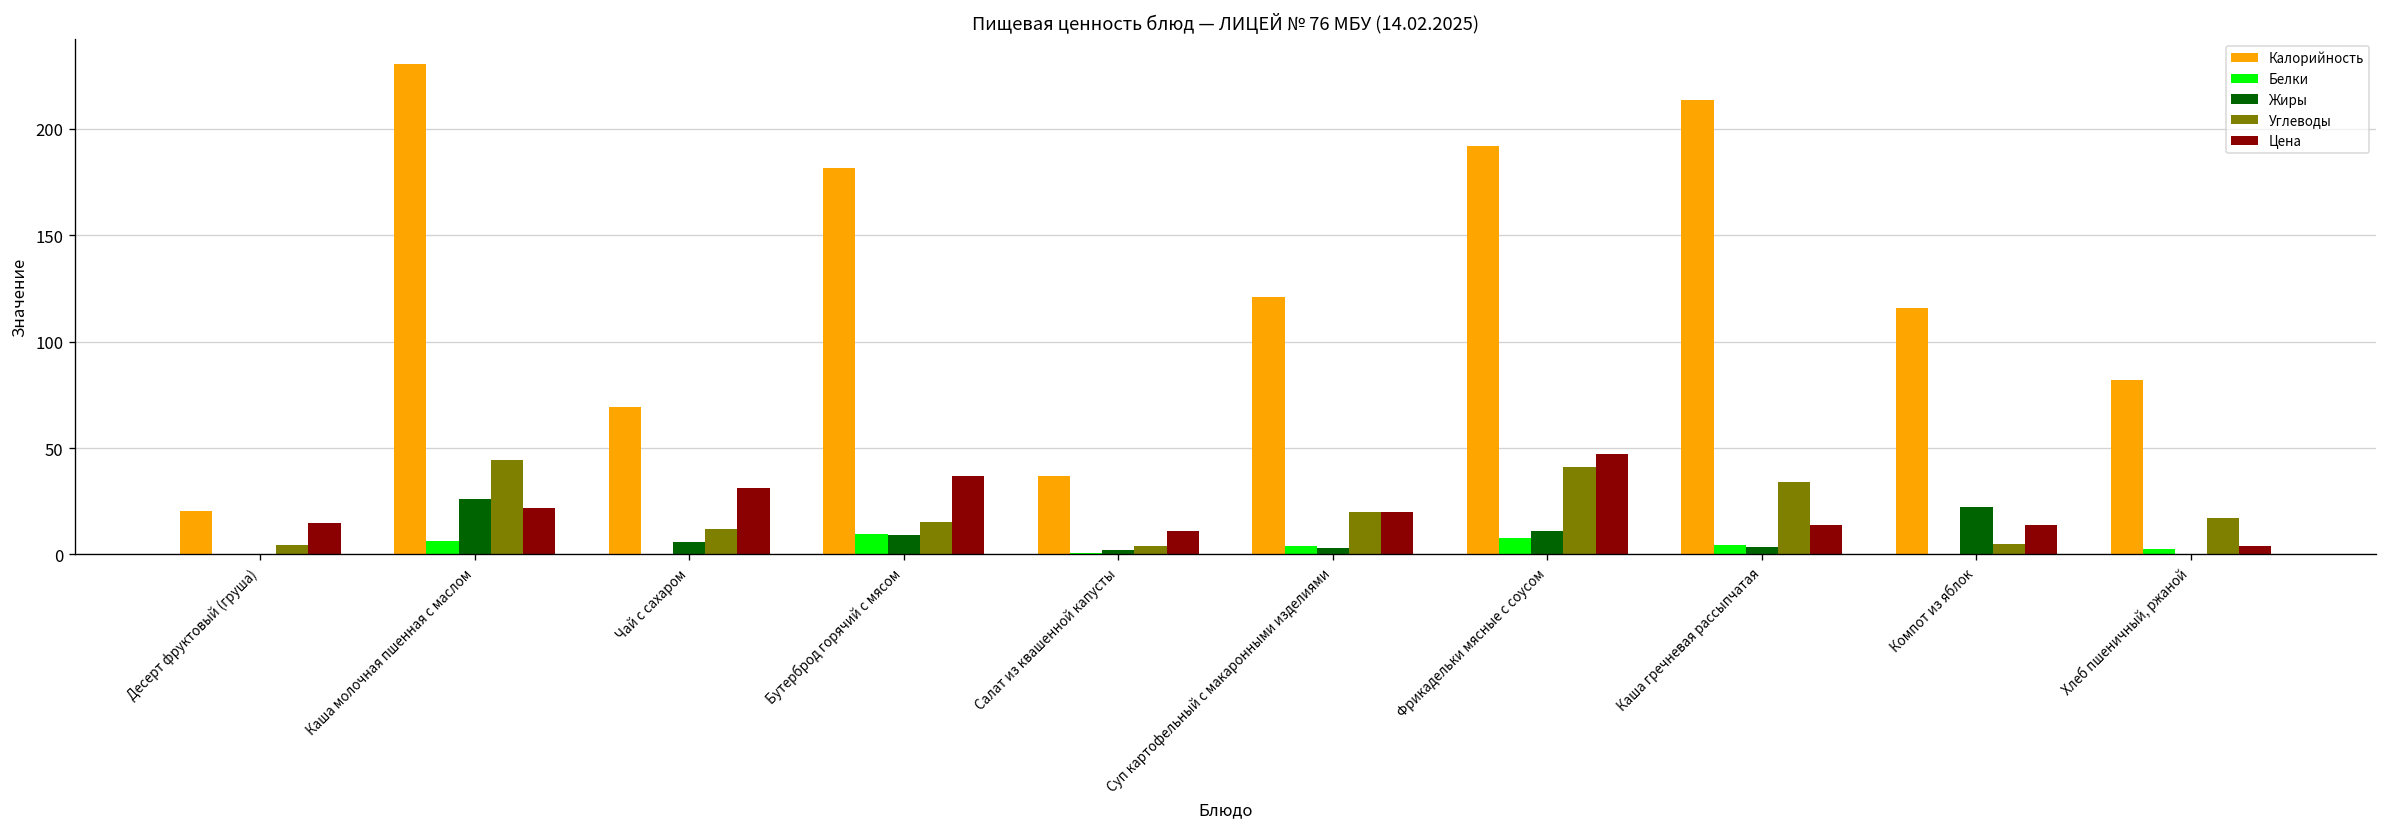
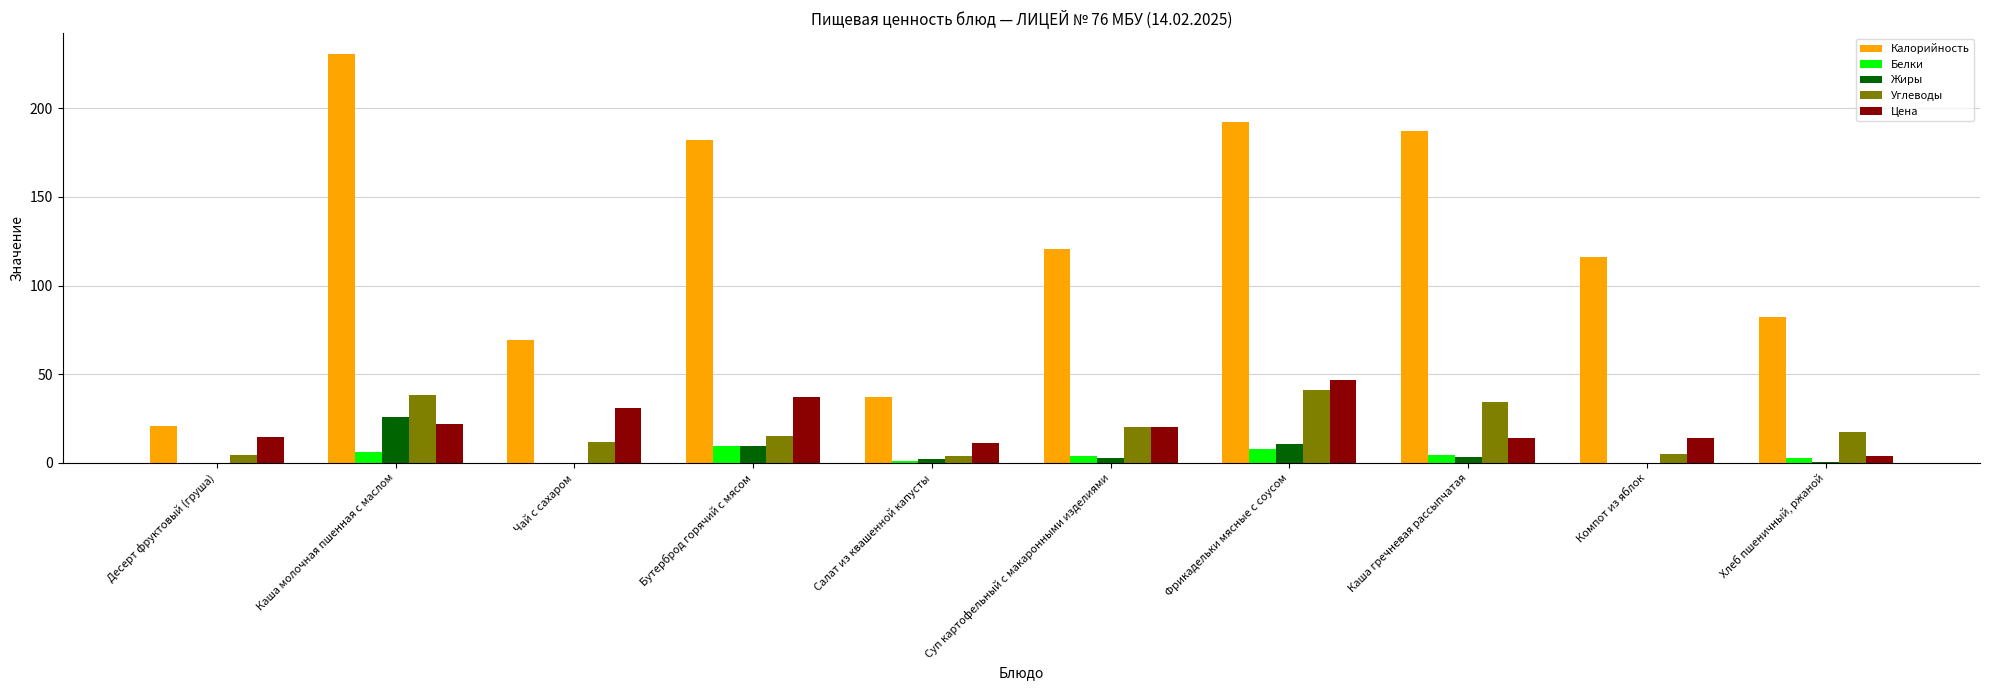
  {
    "Калорийность": {
      "Десерт фруктовый (груша)": 21,
      "Каша молочная пшенная с маслом": 231,
      "Чай с сахаром": 69,
      "Бутерброд горячий с мясом": 182,
      "Салат из квашенной капусты": 37,
      "Суп картофельный с макаронными изделиями": 121,
      "Фрикадельки мясные с соусом": 192,
-     "Каша гречневая рассыпчатая": 213,
+     "Каша гречневая рассыпчатая": 187,
      "Компот из яблок": 116,
      "Хлеб пшеничный, ржаной": 82
    },
    "Белки": {
      "Каша молочная пшенная с маслом": 6,
      "Бутерброд горячий с мясом": 9,
      "Суп картофельный с макаронными изделиями": 4,
      "Фрикадельки мясные с соусом": 8,
      "Каша гречневая рассыпчатая": 5,
      "Хлеб пшеничный, ржаной": 3
    },
    "Жиры": {
      "Каша молочная пшенная с маслом": 26,
-     "Чай с сахаром": 6,
+     "Чай с сахаром": 0,
      "Бутерброд горячий с мясом": 9,
      "Салат из квашенной капусты": 2,
      "Суп картофельный с макаронными изделиями": 3,
      "Фрикадельки мясные с соусом": 11,
      "Каша гречневая рассыпчатая": 4,
-     "Компот из яблок": 22
+     "Компот из яблок": 0
    },
    "Углеводы": {
      "Десерт фруктовый (груша)": 5,
-     "Каша молочная пшенная с маслом": 44,
+     "Каша молочная пшенная с маслом": 38,
      "Чай с сахаром": 12,
      "Бутерброд горячий с мясом": 15,
      "Салат из квашенной капусты": 4,
      "Суп картофельный с макаронными изделиями": 20,
      "Фрикадельки мясные с соусом": 41,
      "Каша гречневая рассыпчатая": 34,
      "Компот из яблок": 5,
      "Хлеб пшеничный, ржаной": 17
    },
    "Цена": {
      "Десерт фруктовый (груша)": 15,
      "Каша молочная пшенная с маслом": 22,
      "Чай с сахаром": 31,
      "Бутерброд горячий с мясом": 37,
      "Салат из квашенной капусты": 11,
      "Суп картофельный с макаронными изделиями": 20,
      "Фрикадельки мясные с соусом": 47,
      "Каша гречневая рассыпчатая": 14,
      "Компот из яблок": 14,
      "Хлеб пшеничный, ржаной": 4
    }
  }
